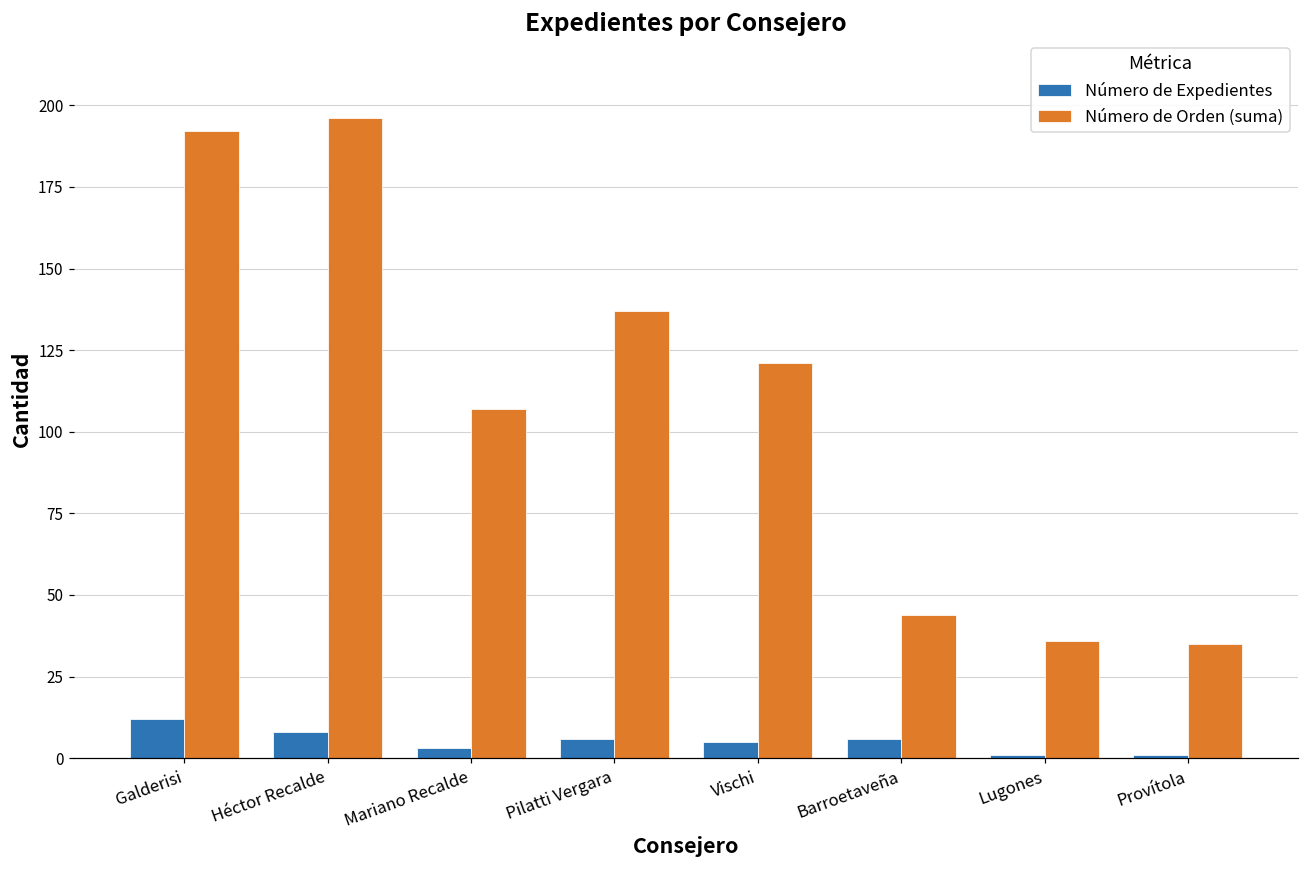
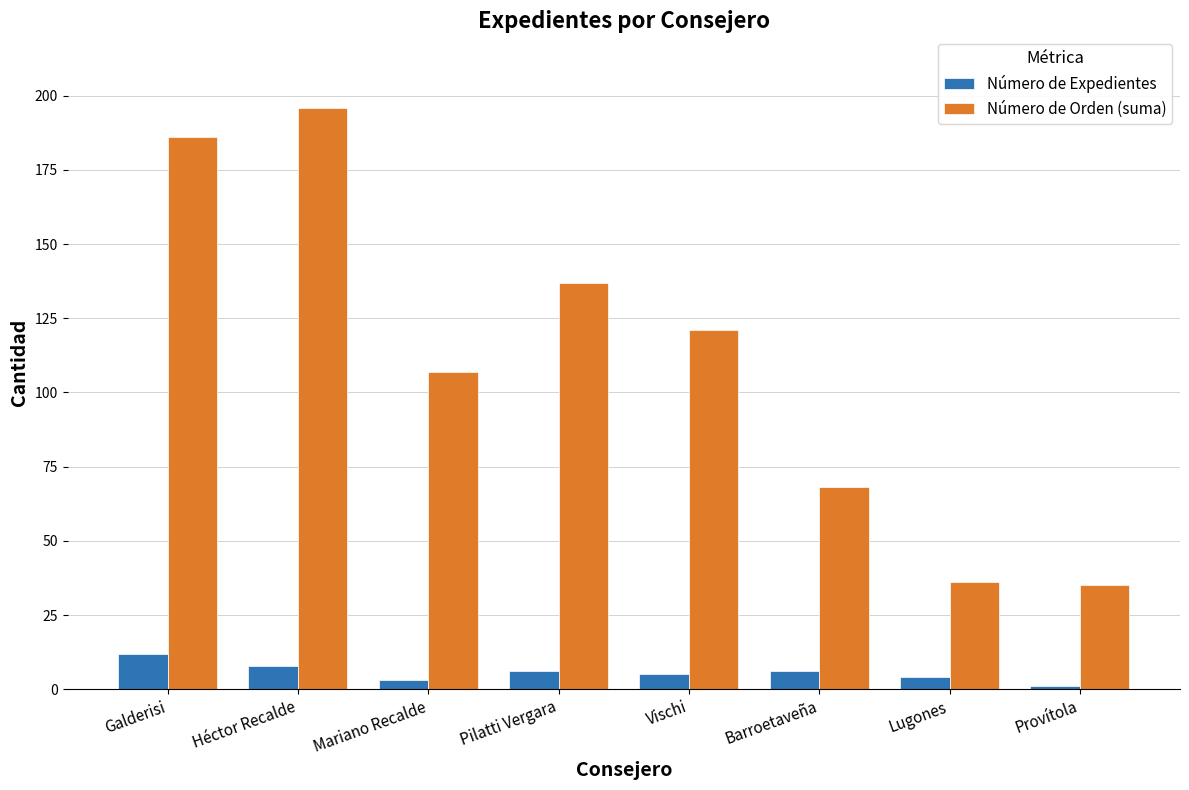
  {
    "Número de Expedientes": {
      "Galderisi": 12,
      "Héctor Recalde": 8,
      "Mariano Recalde": 3,
      "Pilatti Vergara": 6,
      "Vischi": 5,
      "Barroetaveña": 6,
-     "Lugones": 1,
+     "Lugones": 4,
      "Provítola": 1
    },
    "Número de Orden (suma)": {
-     "Galderisi": 192,
+     "Galderisi": 186,
      "Héctor Recalde": 196,
      "Mariano Recalde": 107,
      "Pilatti Vergara": 137,
      "Vischi": 121,
-     "Barroetaveña": 44,
+     "Barroetaveña": 68,
      "Lugones": 36,
      "Provítola": 35
    }
  }
